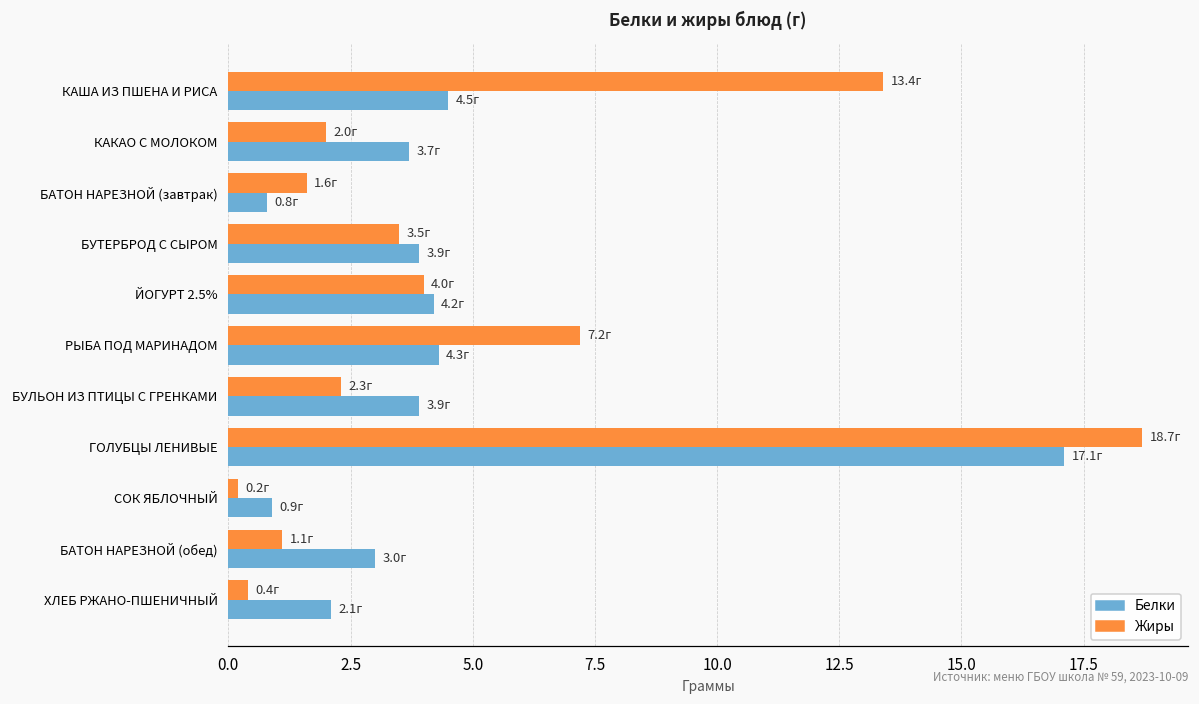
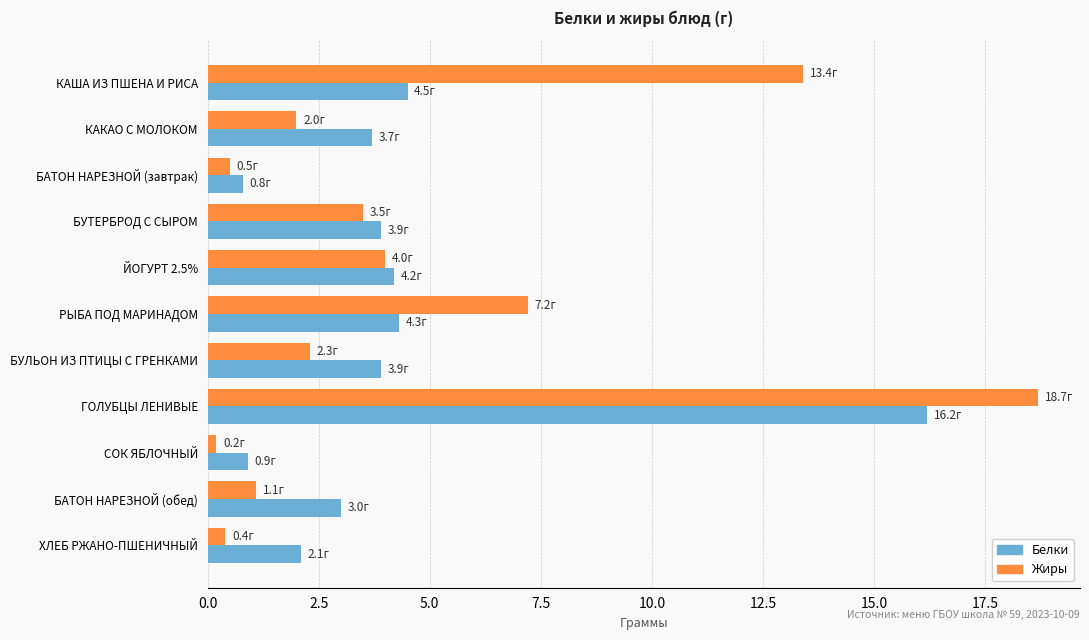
  {
    "Белки": {
      "КАША ИЗ ПШЕНА И РИСА": "4.5г",
      "КАКАО С МОЛОКОМ": "3.7г",
      "БАТОН НАРЕЗНОЙ (завтрак)": "0.8г",
      "БУТЕРБРОД С СЫРОМ": "3.9г",
      "ЙОГУРТ 2.5%": "4.2г",
      "РЫБА ПОД МАРИНАДОМ": "4.3г",
      "БУЛЬОН ИЗ ПТИЦЫ С ГРЕНКАМИ": "3.9г",
-     "ГОЛУБЦЫ ЛЕНИВЫЕ": "17.1г",
+     "ГОЛУБЦЫ ЛЕНИВЫЕ": "16.2г",
      "СОК ЯБЛОЧНЫЙ": "0.9г",
      "БАТОН НАРЕЗНОЙ (обед)": "3.0г",
      "ХЛЕБ РЖАНО-ПШЕНИЧНЫЙ": "2.1г"
    },
    "Жиры": {
      "КАША ИЗ ПШЕНА И РИСА": "13.4г",
      "КАКАО С МОЛОКОМ": "2.0г",
-     "БАТОН НАРЕЗНОЙ (завтрак)": "1.6г",
+     "БАТОН НАРЕЗНОЙ (завтрак)": "0.5г",
      "БУТЕРБРОД С СЫРОМ": "3.5г",
      "ЙОГУРТ 2.5%": "4.0г",
      "РЫБА ПОД МАРИНАДОМ": "7.2г",
      "БУЛЬОН ИЗ ПТИЦЫ С ГРЕНКАМИ": "2.3г",
      "ГОЛУБЦЫ ЛЕНИВЫЕ": "18.7г",
      "СОК ЯБЛОЧНЫЙ": "0.2г",
      "БАТОН НАРЕЗНОЙ (обед)": "1.1г",
      "ХЛЕБ РЖАНО-ПШЕНИЧНЫЙ": "0.4г"
    }
  }
